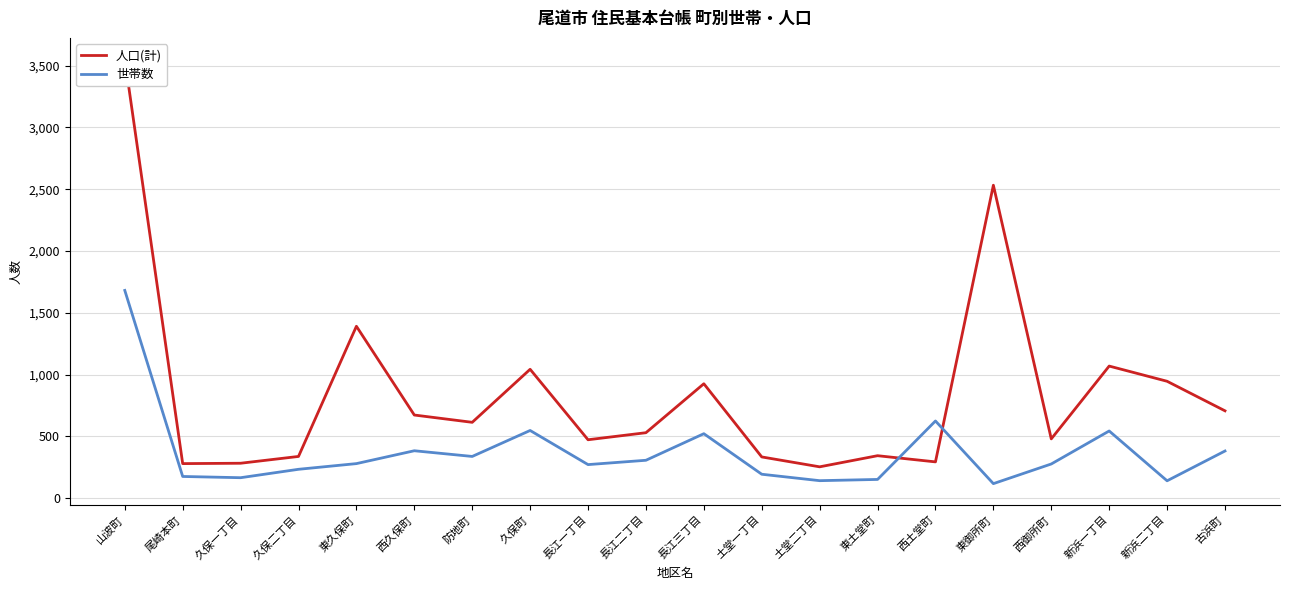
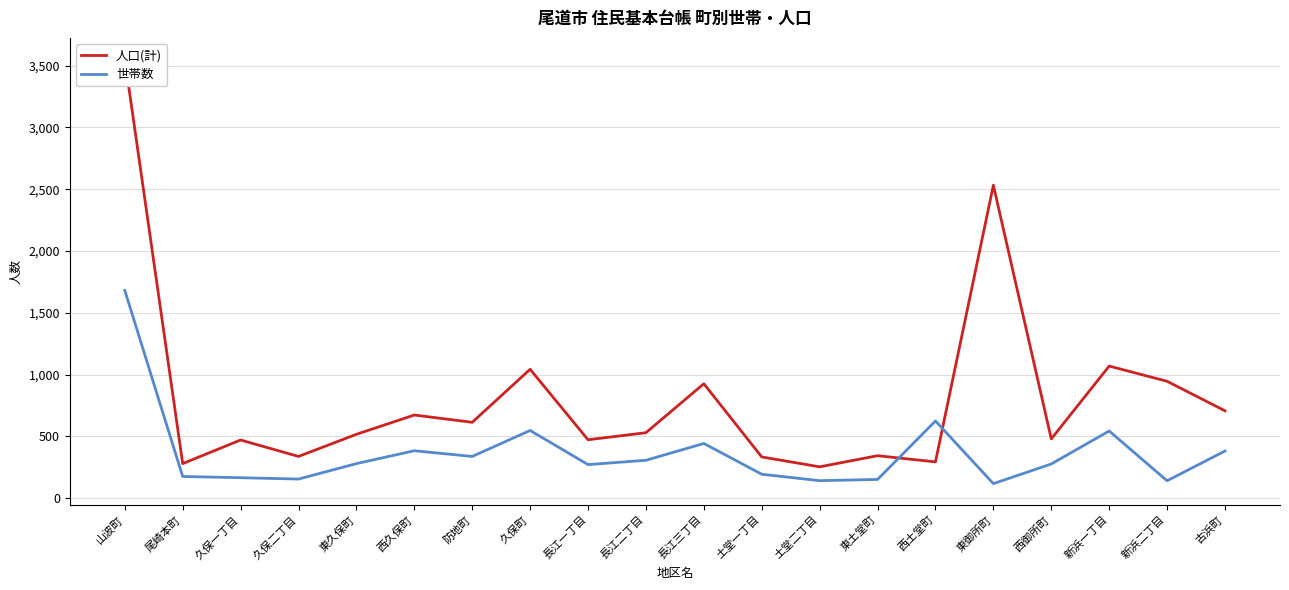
  {
    "人口(計)": {
      "尾崎本町": "280",
-     "久保一丁目": "280",
+     "久保一丁目": "470",
      "久保二丁目": "340",
-     "東久保町": "1,390",
+     "東久保町": "520",
      "西久保町": "670",
      "防地町": "610",
      "久保町": "1,040",
      "長江一丁目": "470",
      "長江二丁目": "530",
      "長江三丁目": "930",
      "土堂一丁目": "330",
      "土堂二丁目": "250",
      "東土堂町": "340",
      "西土堂町": "290",
      "東御所町": "2,530",
      "西御所町": "480",
      "新浜一丁目": "1,070",
      "新浜二丁目": "950",
      "古浜町": "710"
    },
    "世帯数": {
      "山波町": "1,680",
      "尾崎本町": "180",
      "久保一丁目": "170",
-     "久保二丁目": "230",
+     "久保二丁目": "160",
      "東久保町": "280",
      "西久保町": "380",
      "防地町": "340",
      "久保町": "550",
      "長江一丁目": "270",
      "長江二丁目": "310",
-     "長江三丁目": "520",
+     "長江三丁目": "440",
      "土堂一丁目": "190",
      "土堂二丁目": "140",
      "東土堂町": "150",
      "西土堂町": "630",
      "東御所町": "120",
      "西御所町": "280",
      "新浜一丁目": "540",
      "新浜二丁目": "140",
      "古浜町": "380"
    }
  }
